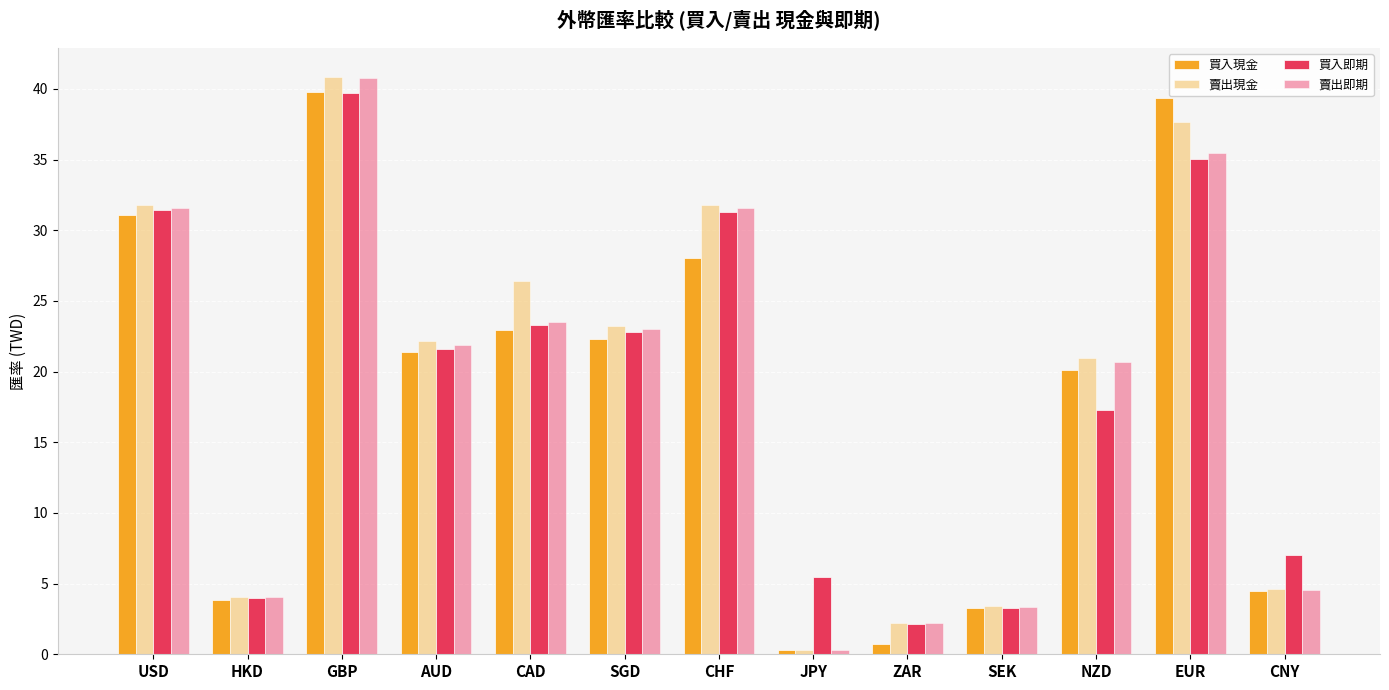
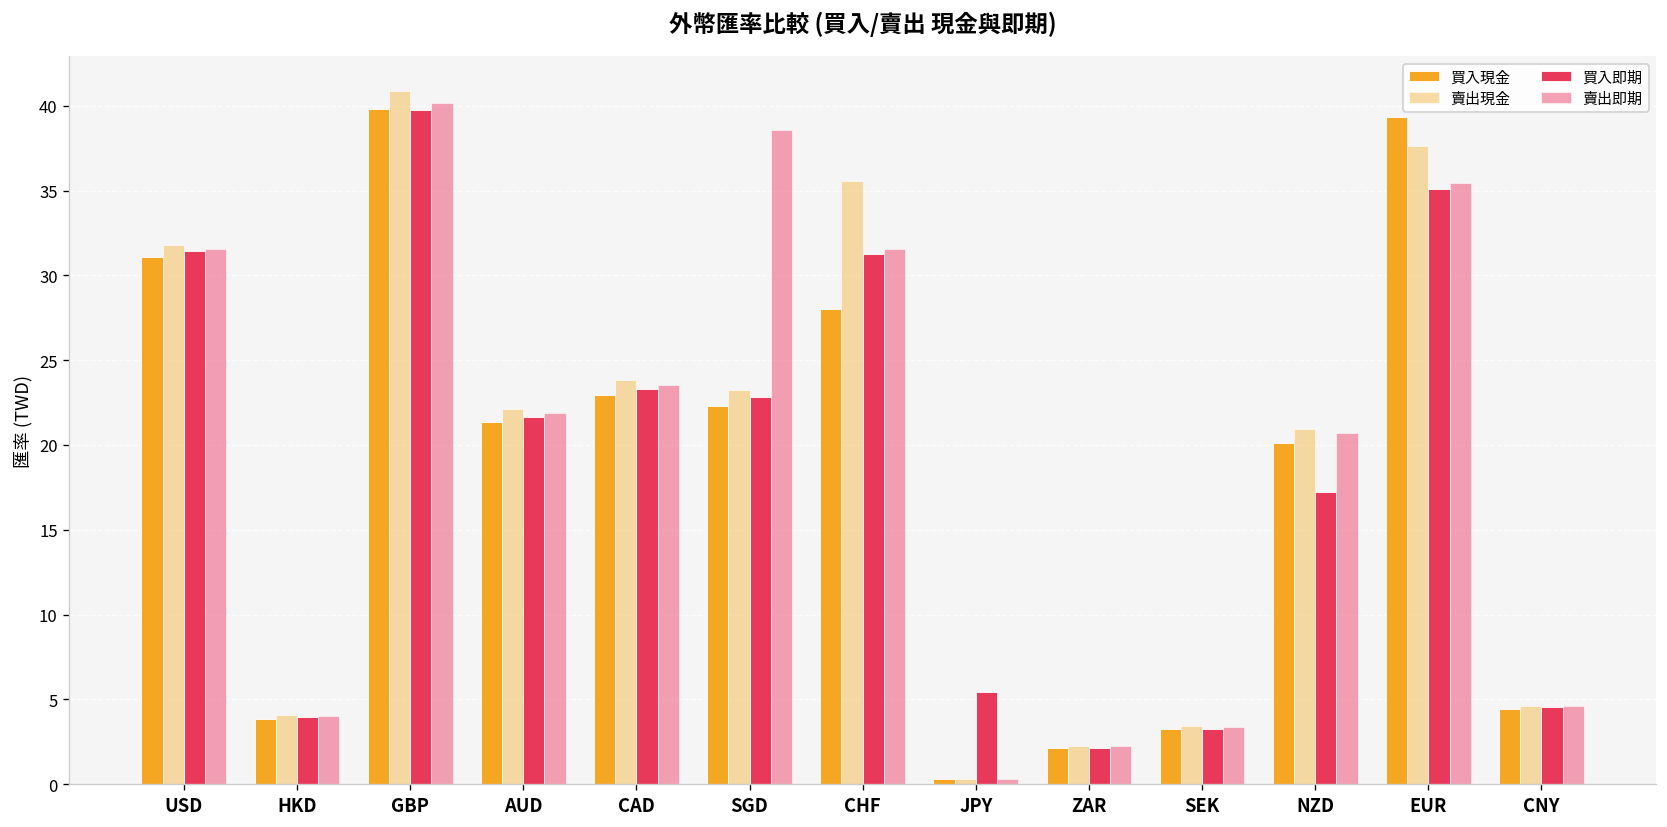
  {
    "買入現金": {
      "USD": 31.1,
      "HKD": 3.8,
      "GBP": 39.8,
      "AUD": 21.4,
      "CAD": 22.9,
      "SGD": 22.3,
      "CHF": 28.0,
      "JPY": 0.3,
-     "ZAR": 0.7,
+     "ZAR": 2.1,
      "SEK": 3.2,
      "NZD": 20.1,
      "EUR": 39.3,
      "CNY": 4.5
    },
    "賣出現金": {
      "USD": 31.8,
      "HKD": 4.1,
      "GBP": 40.9,
      "AUD": 22.1,
-     "CAD": 26.4,
+     "CAD": 23.8,
      "SGD": 23.2,
-     "CHF": 31.8,
+     "CHF": 35.6,
      "JPY": 0.3,
      "ZAR": 2.2,
      "SEK": 3.4,
      "NZD": 21.0,
      "EUR": 37.6,
      "CNY": 4.6
    },
    "買入即期": {
      "USD": 31.5,
      "HKD": 4.0,
      "GBP": 39.7,
      "AUD": 21.6,
      "CAD": 23.3,
      "SGD": 22.8,
      "CHF": 31.3,
      "JPY": 5.5,
      "ZAR": 2.1,
      "SEK": 3.2,
      "NZD": 17.3,
      "EUR": 35.1,
-     "CNY": 7.0
+     "CNY": 4.5
    },
    "賣出即期": {
      "USD": 31.6,
      "HKD": 4.0,
-     "GBP": 40.7,
+     "GBP": 40.2,
      "AUD": 21.9,
      "CAD": 23.5,
-     "SGD": 23.0,
+     "SGD": 38.5,
      "CHF": 31.6,
      "JPY": 0.3,
      "ZAR": 2.2,
      "SEK": 3.3,
      "NZD": 20.7,
      "EUR": 35.5,
      "CNY": 4.6
    }
  }
